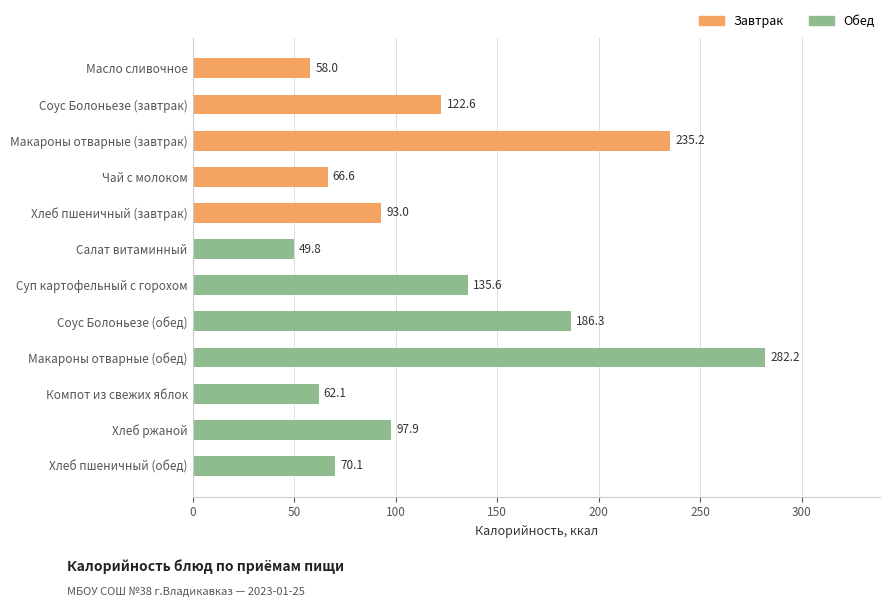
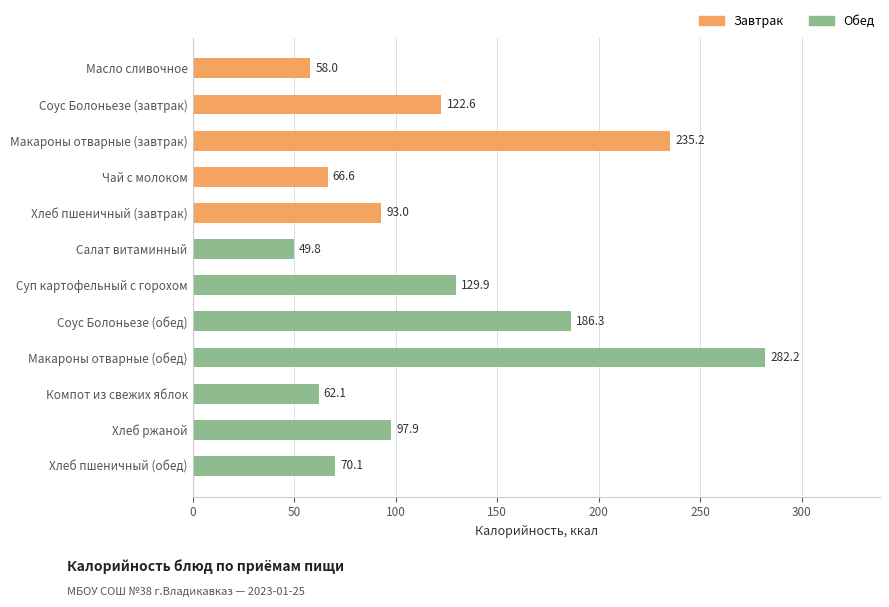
  {
    "Масло сливочное": 58.0,
    "Соус Болоньезе (завтрак)": 122.6,
    "Макароны отварные (завтрак)": 235.2,
    "Чай с молоком": 66.6,
    "Хлеб пшеничный (завтрак)": 93.0,
    "Салат витаминный": 49.8,
-   "Суп картофельный с горохом": 135.6,
+   "Суп картофельный с горохом": 129.9,
    "Соус Болоньезе (обед)": 186.3,
    "Макароны отварные (обед)": 282.2,
    "Компот из свежих яблок": 62.1,
    "Хлеб ржаной": 97.9,
    "Хлеб пшеничный (обед)": 70.1
  }
